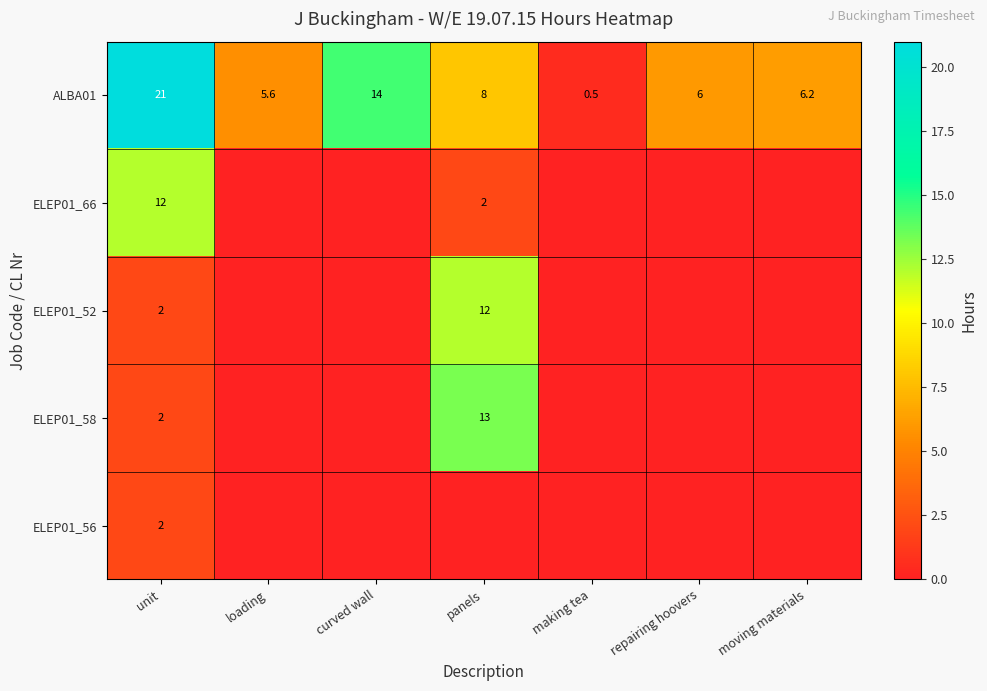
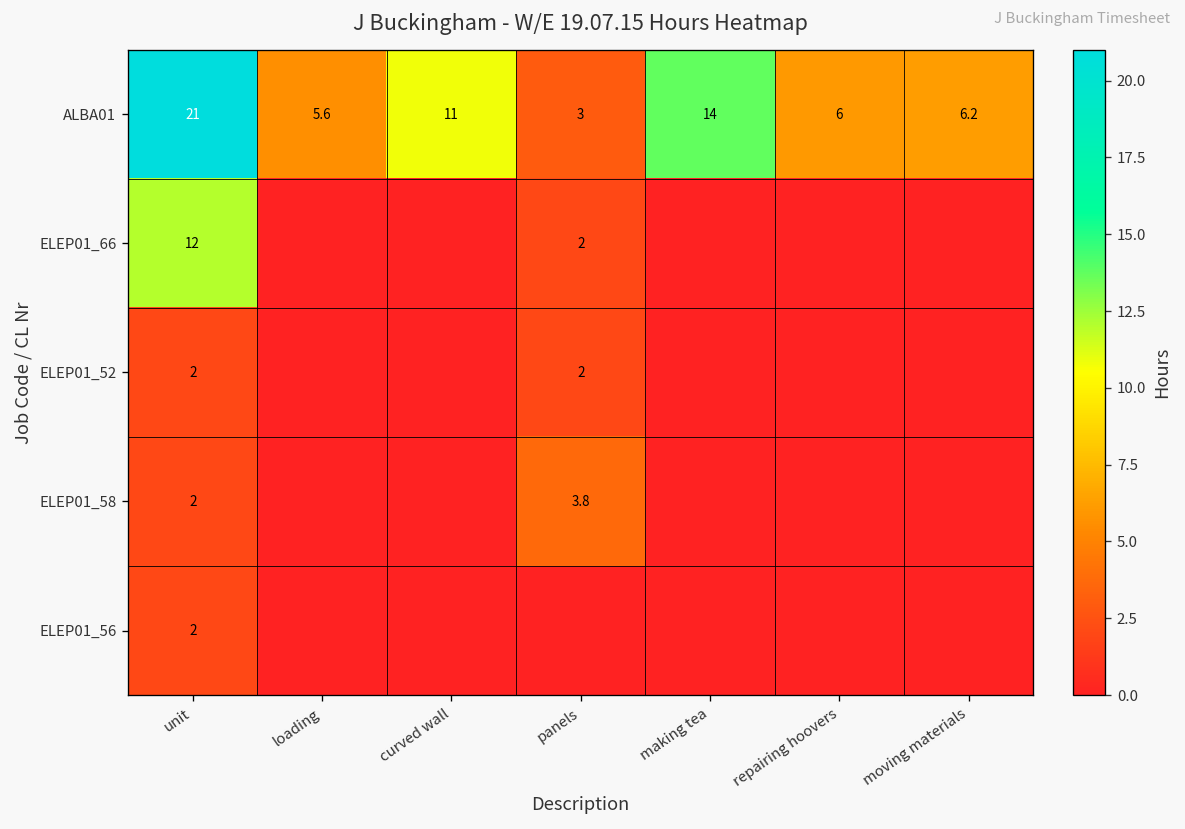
  {
    "ALBA01": {
      "unit": 21,
      "loading": 5.6,
-     "curved wall": 14,
-     "panels": 8,
-     "making tea": 0.5,
+     "curved wall": 11,
+     "panels": 3,
+     "making tea": 14,
      "repairing hoovers": 6,
      "moving materials": 6.2
    },
    "ELEP01_66": {
      "unit": 12,
      "panels": 2
    },
    "ELEP01_52": {
      "unit": 2,
-     "panels": 12
+     "panels": 2
    },
    "ELEP01_58": {
      "unit": 2,
-     "panels": 13
+     "panels": 3.8
    },
    "ELEP01_56": {
      "unit": 2
    }
  }
